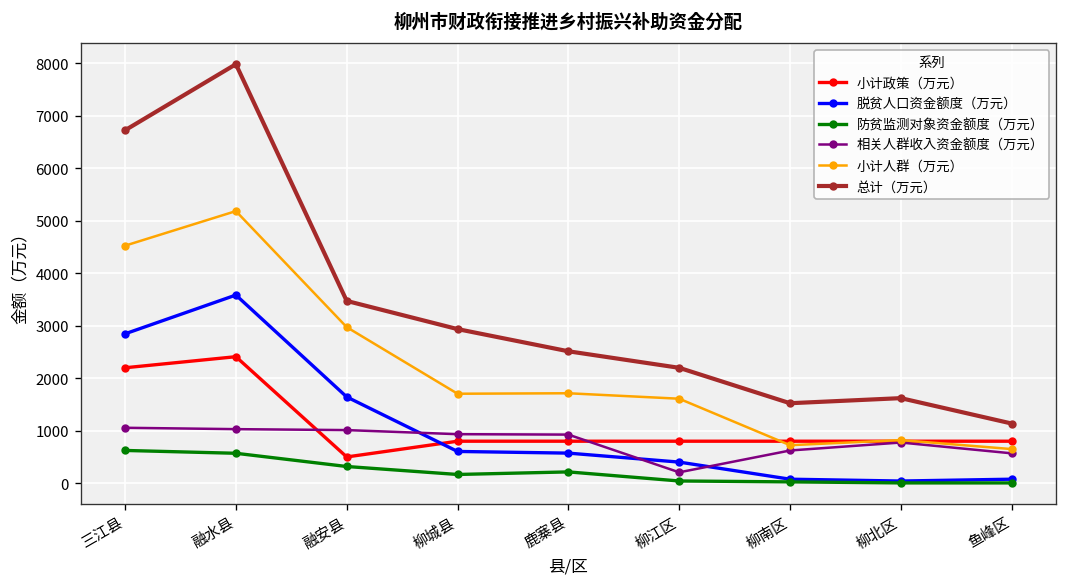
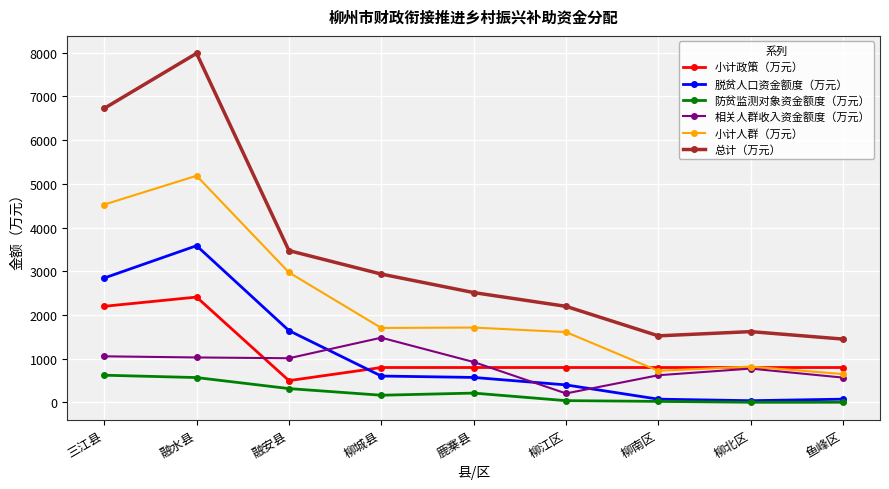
  {
    "小计政策（万元）": {
      "三江县": 2200,
      "融水县": 2400,
      "融安县": 500,
      "柳城县": 800,
      "鹿寨县": 800,
      "柳江区": 800,
      "柳南区": 800,
      "鱼峰区": 800
    },
    "脱贫人口资金额度（万元）": {
      "三江县": 2800,
      "融水县": 3600,
      "融安县": 1600,
      "柳城县": 600,
      "鹿寨县": 600,
      "柳江区": 400,
      "鱼峰区": 100
    },
    "防贫监测对象资金额度（万元）": {
      "三江县": 600,
      "融水县": 600,
      "融安县": 300,
      "柳城县": 200,
      "鹿寨县": 200,
      "柳江区": 0,
      "鱼峰区": 0
    },
    "相关人群收入资金额度（万元）": {
      "三江县": 1100,
      "融水县": 1000,
      "融安县": 1000,
-     "柳城县": 900,
+     "柳城县": 1500,
      "鹿寨县": 900,
      "柳江区": 200,
      "柳南区": 600,
      "鱼峰区": 600
    },
    "小计人群（万元）": {
      "三江县": 4500,
      "融水县": 5200,
      "融安县": 3000,
      "柳城县": 1700,
      "鹿寨县": 1700,
      "柳江区": 1600,
      "柳南区": 700,
      "鱼峰区": 700
    },
    "总计（万元）": {
      "三江县": 6700,
      "融水县": 8000,
      "融安县": 3500,
      "柳城县": 2900,
      "鹿寨县": 2500,
      "柳江区": 2200,
      "柳南区": 1500,
      "柳北区": 1600,
-     "鱼峰区": 1100
+     "鱼峰区": 1500
    }
  }
